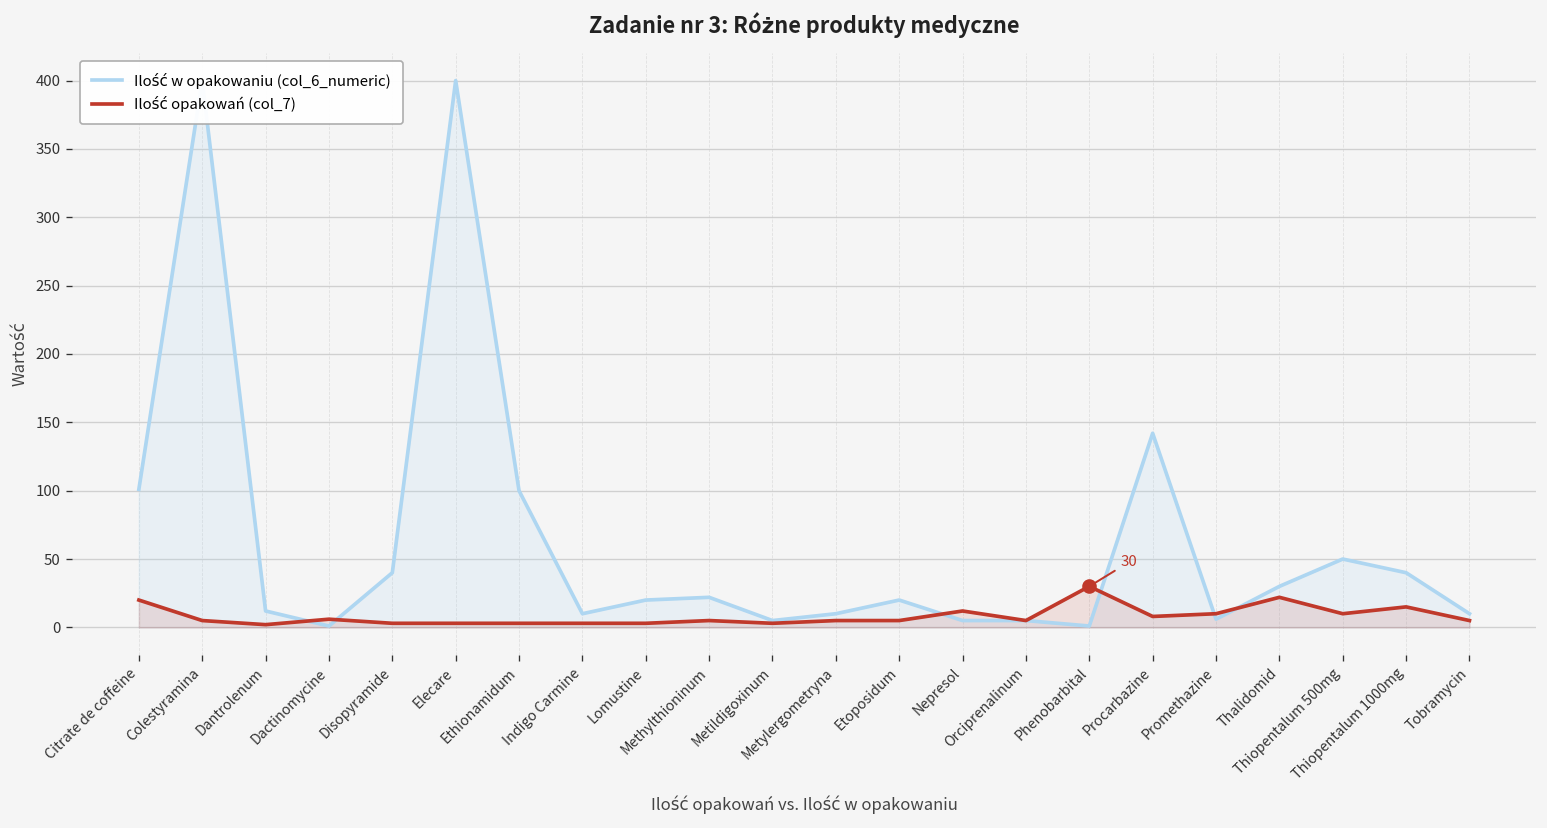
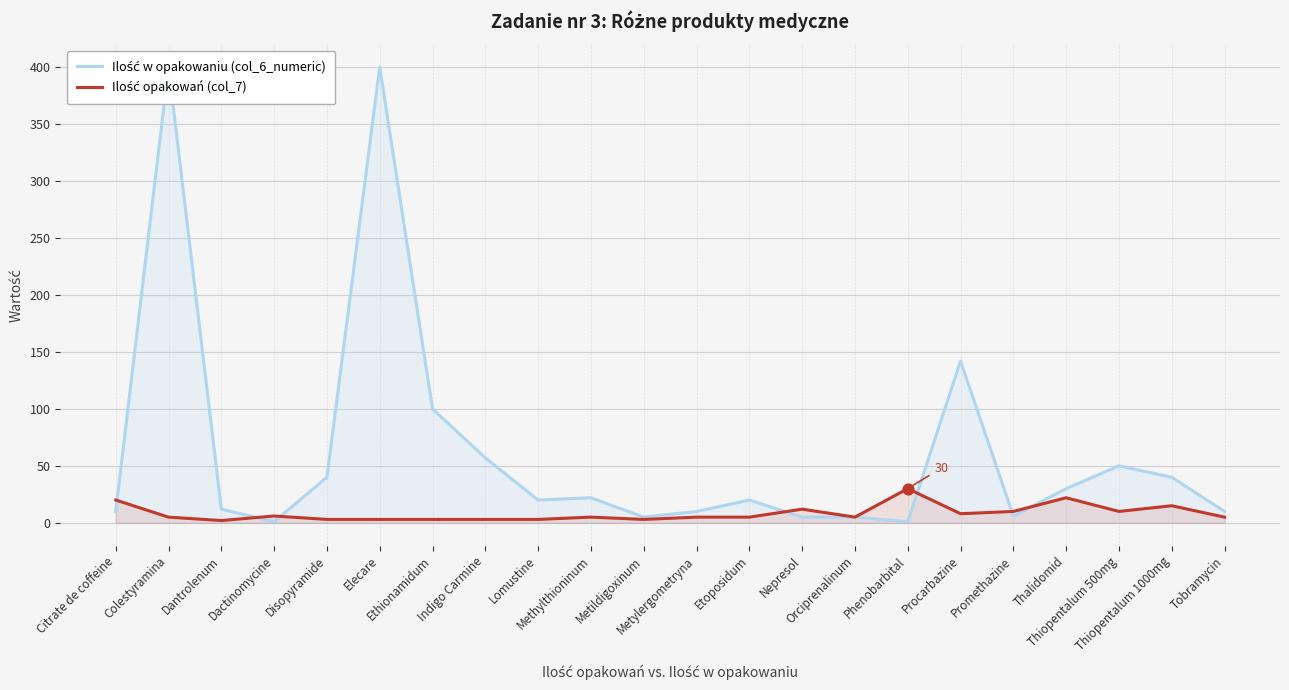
  {
    "Ilość w opakowaniu (col_6_numeric)": {
-     "Citrate de coffeine": 101,
+     "Citrate de coffeine": 10,
      "Dantrolenum": 12,
      "Dactinomycine": 1,
      "Disopyramide": 40,
      "Elecare": 400,
      "Ethionamidum": 100,
-     "Indigo Carmine": 10,
+     "Indigo Carmine": 57,
      "Lomustine": 20,
      "Methylthioninum": 22,
      "Metylergometryna": 10,
      "Etoposidum": 20,
      "Nepresol": 5,
      "Phenobarbital": 1,
      "Procarbazine": 142,
      "Promethazine": 6,
      "Thalidomid": 30,
      "Thiopentalum 500mg": 50,
      "Thiopentalum 1000mg": 40,
      "Tobramycin": 10
    }
  }
